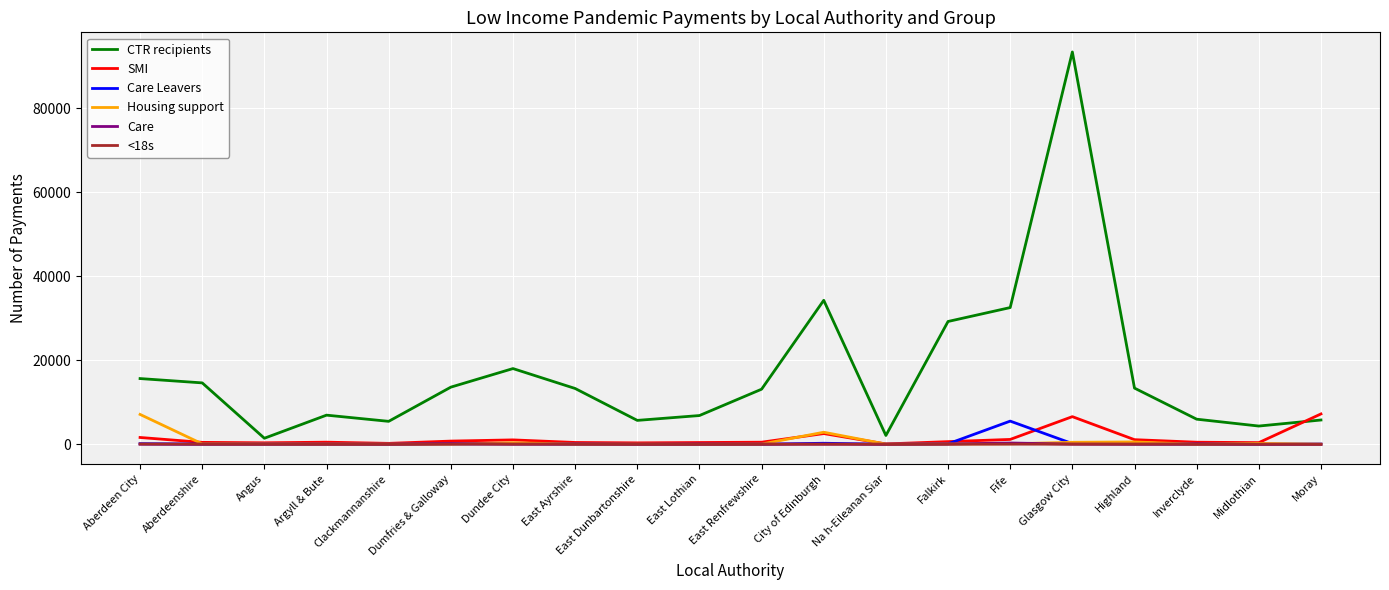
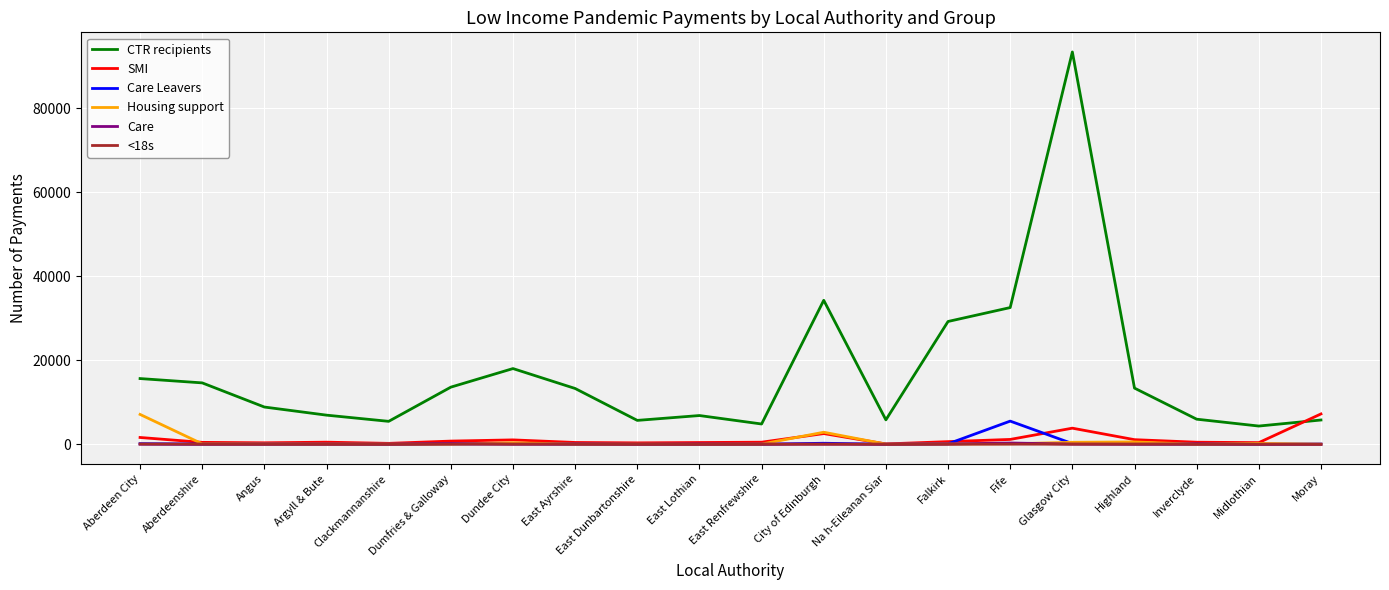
  {
    "CTR recipients": {
      "Aberdeen City": 16000,
      "Aberdeenshire": 15000,
-     "Angus": 1000,
+     "Angus": 9000,
      "Argyll & Bute": 7000,
      "Clackmannanshire": 5000,
      "Dumfries & Galloway": 14000,
      "Dundee City": 18000,
      "East Ayrshire": 13000,
      "East Dunbartonshire": 6000,
      "East Lothian": 7000,
-     "East Renfrewshire": 13000,
+     "East Renfrewshire": 5000,
      "City of Edinburgh": 34000,
-     "Na h-Eileanan Siar": 2000,
+     "Na h-Eileanan Siar": 6000,
      "Falkirk": 29000,
      "Fife": 33000,
      "Glasgow City": 93000,
      "Highland": 13000,
      "Inverclyde": 6000,
      "Midlothian": 4000,
      "Moray": 6000
    },
    "SMI": {
      "Aberdeen City": 2000,
      "Dundee City": 1000,
      "Fife": 1000,
-     "Glasgow City": 7000,
+     "Glasgow City": 4000,
      "Moray": 7000
    },
    "Care Leavers": {
      "Fife": 6000
    },
    "Housing support": {
      "Aberdeen City": 7000
    }
  }
